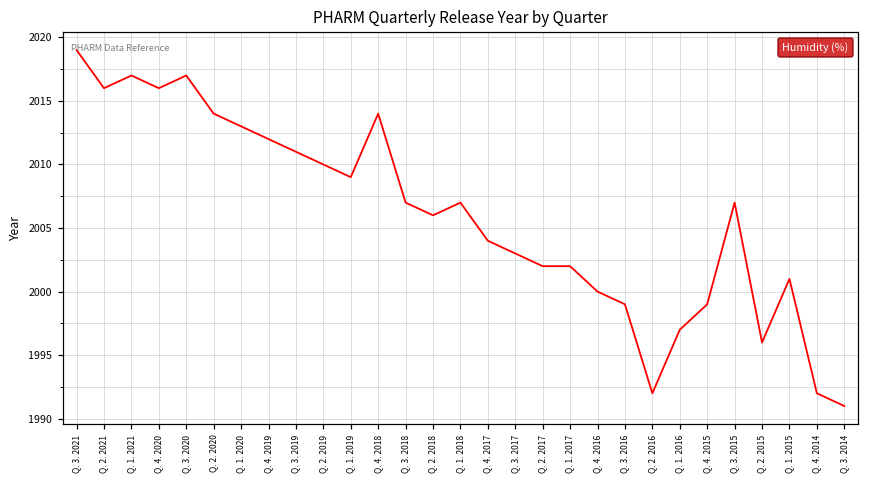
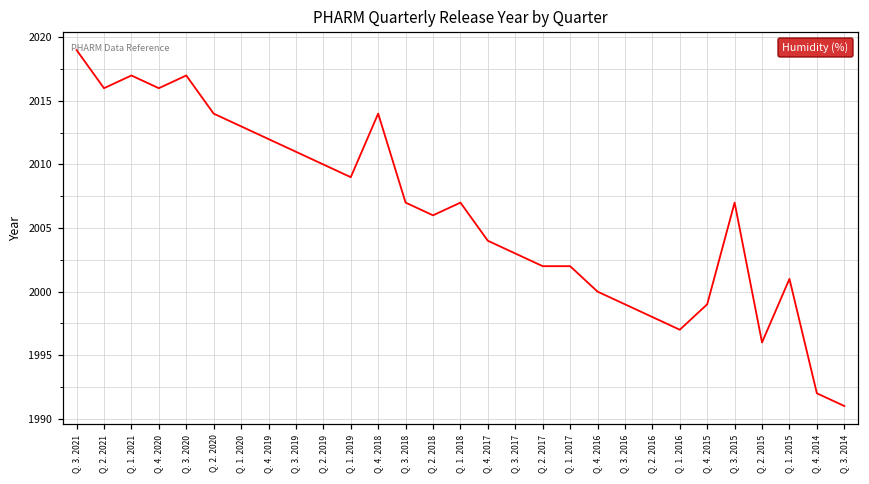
  {
    "Q. 3. 2021": 2019,
    "Q. 2. 2021": 2016,
    "Q. 1. 2021": 2017,
    "Q. 4. 2020": 2016,
    "Q. 3. 2020": 2017,
    "Q. 2. 2020": 2014,
    "Q. 1. 2020": 2013,
    "Q. 4. 2019": 2012,
    "Q. 3. 2019": 2011,
    "Q. 2. 2019": 2010,
    "Q. 1. 2019": 2009,
    "Q. 4. 2018": 2014,
    "Q. 3. 2018": 2007,
    "Q. 2. 2018": 2006,
    "Q. 1. 2018": 2007,
    "Q. 4. 2017": 2004,
    "Q. 3. 2017": 2003,
    "Q. 2. 2017": 2002,
    "Q. 1. 2017": 2002,
    "Q. 4. 2016": 2000,
    "Q. 3. 2016": 1999,
-   "Q. 2. 2016": 1992,
+   "Q. 2. 2016": 1998,
    "Q. 1. 2016": 1997,
    "Q. 4. 2015": 1999,
    "Q. 3. 2015": 2007,
    "Q. 2. 2015": 1996,
    "Q. 1. 2015": 2001,
    "Q. 4. 2014": 1992,
    "Q. 3. 2014": 1991
  }
